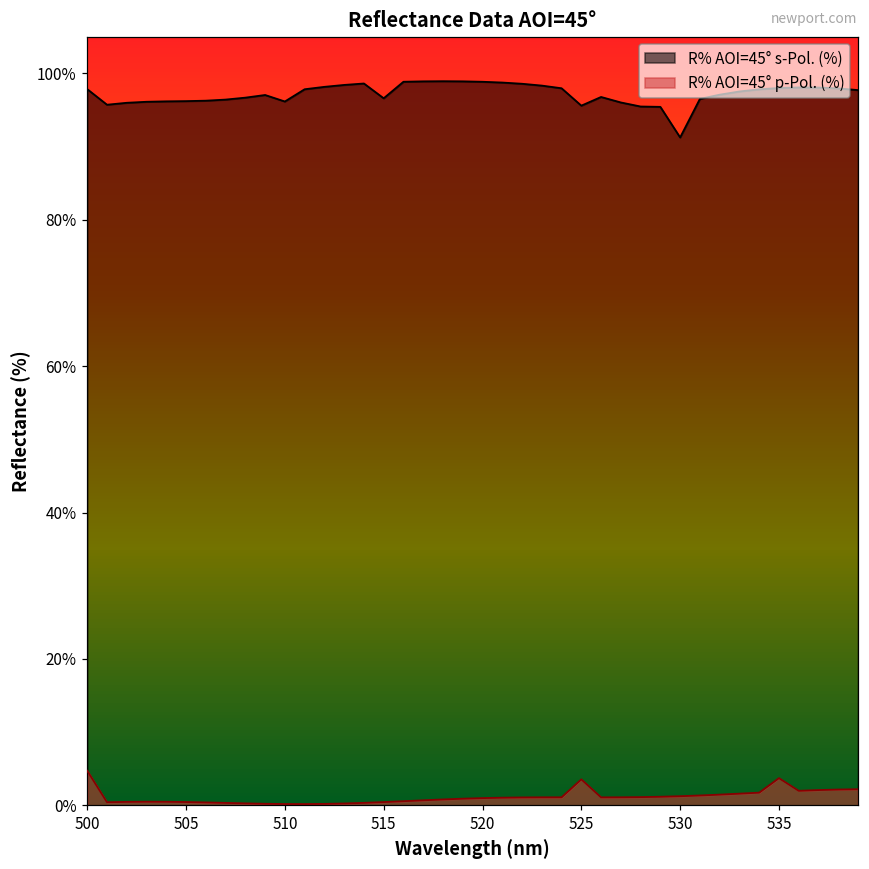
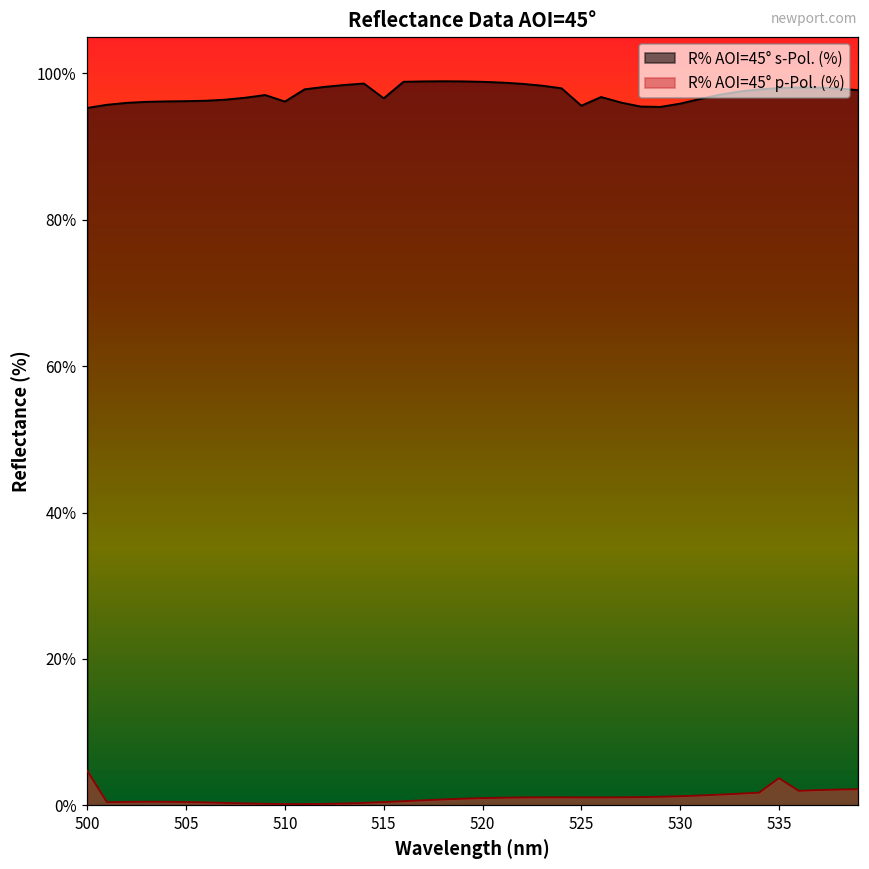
  {
    "R% AOI=45° s-Pol. (%)": {
-     "500": "98%",
+     "500": "95%",
      "505": "96%",
      "510": "96%",
      "515": "97%",
      "520": "99%",
      "525": "96%",
-     "530": "91%"
+     "530": "96%"
    },
    "R% AOI=45° p-Pol. (%)": {
      "500": "5%",
      "505": "0%",
      "510": "0%",
      "515": "0%",
      "520": "1%",
-     "525": "4%",
+     "525": "1%",
      "530": "1%",
      "535": "4%"
    }
  }
